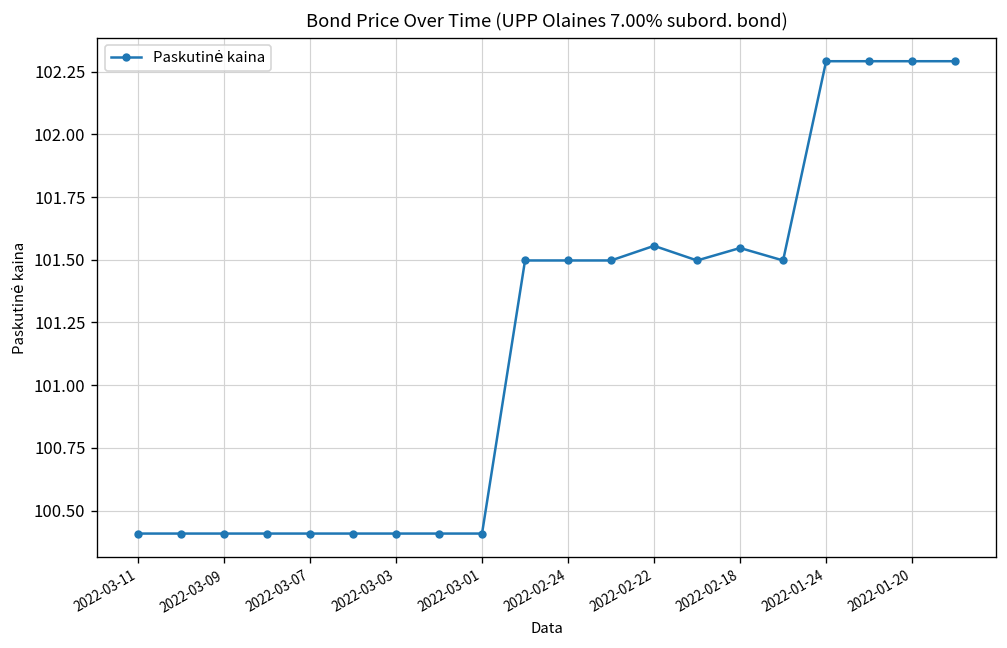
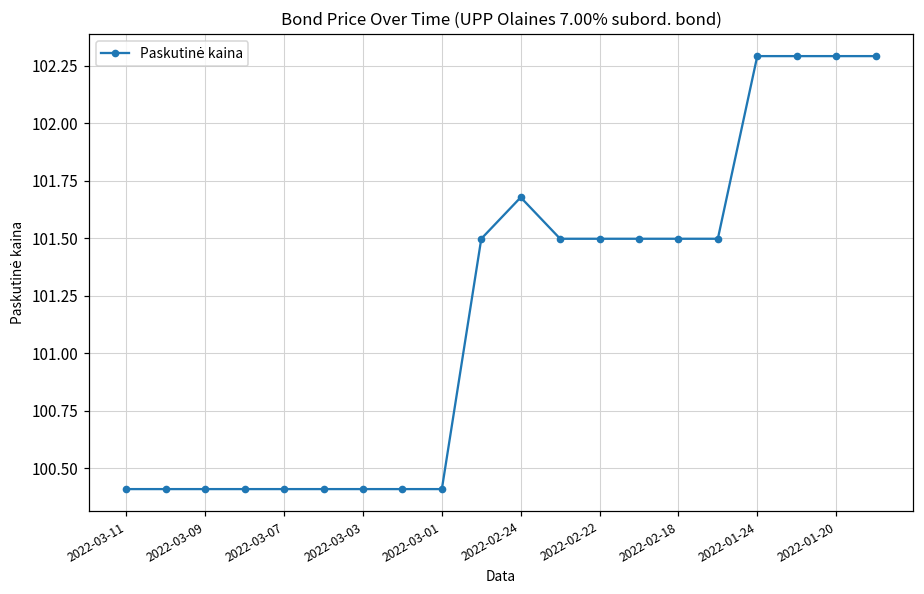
  {
    "2022-03-11": 100.41,
    "2022-03-09": 100.41,
    "2022-03-07": 100.41,
    "2022-03-03": 100.41,
    "2022-03-01": 100.41,
-   "2022-02-24": 101.50,
-   "2022-02-22": 101.56,
-   "2022-02-18": 101.55,
+   "2022-02-24": 101.68,
+   "2022-02-22": 101.50,
+   "2022-02-18": 101.50,
    "2022-01-24": 102.29,
    "2022-01-20": 102.29
  }
